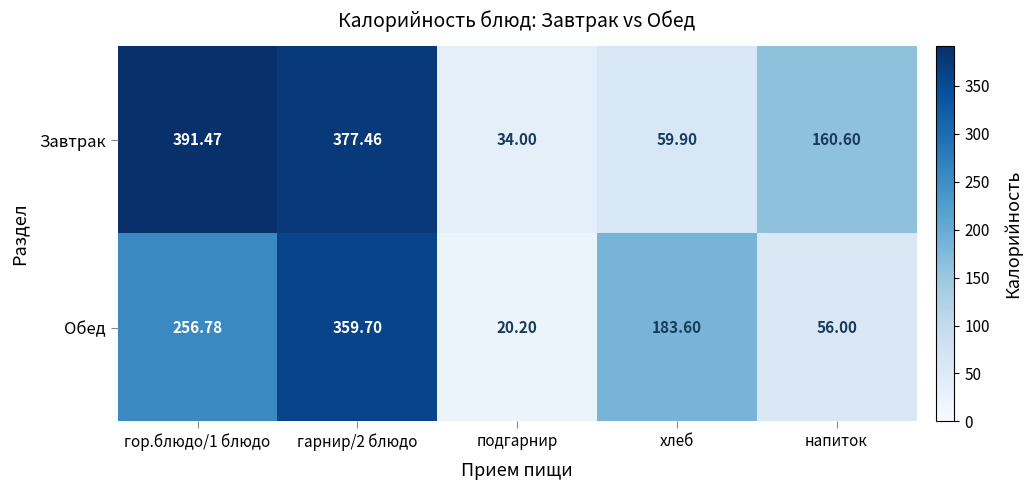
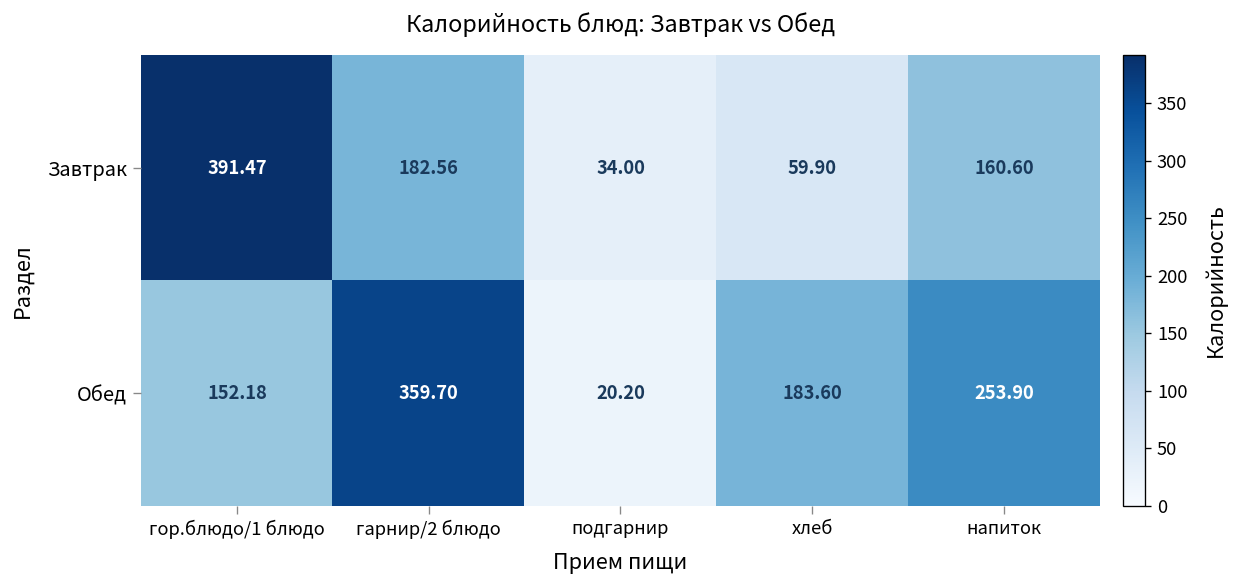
  {
    "Завтрак": {
      "гор.блюдо/1 блюдо": 391.47,
-     "гарнир/2 блюдо": 377.46,
+     "гарнир/2 блюдо": 182.56,
      "подгарнир": 34.00,
      "хлеб": 59.90,
      "напиток": 160.60
    },
    "Обед": {
-     "гор.блюдо/1 блюдо": 256.78,
+     "гор.блюдо/1 блюдо": 152.18,
      "гарнир/2 блюдо": 359.70,
      "подгарнир": 20.20,
      "хлеб": 183.60,
-     "напиток": 56.00
+     "напиток": 253.90
    }
  }
